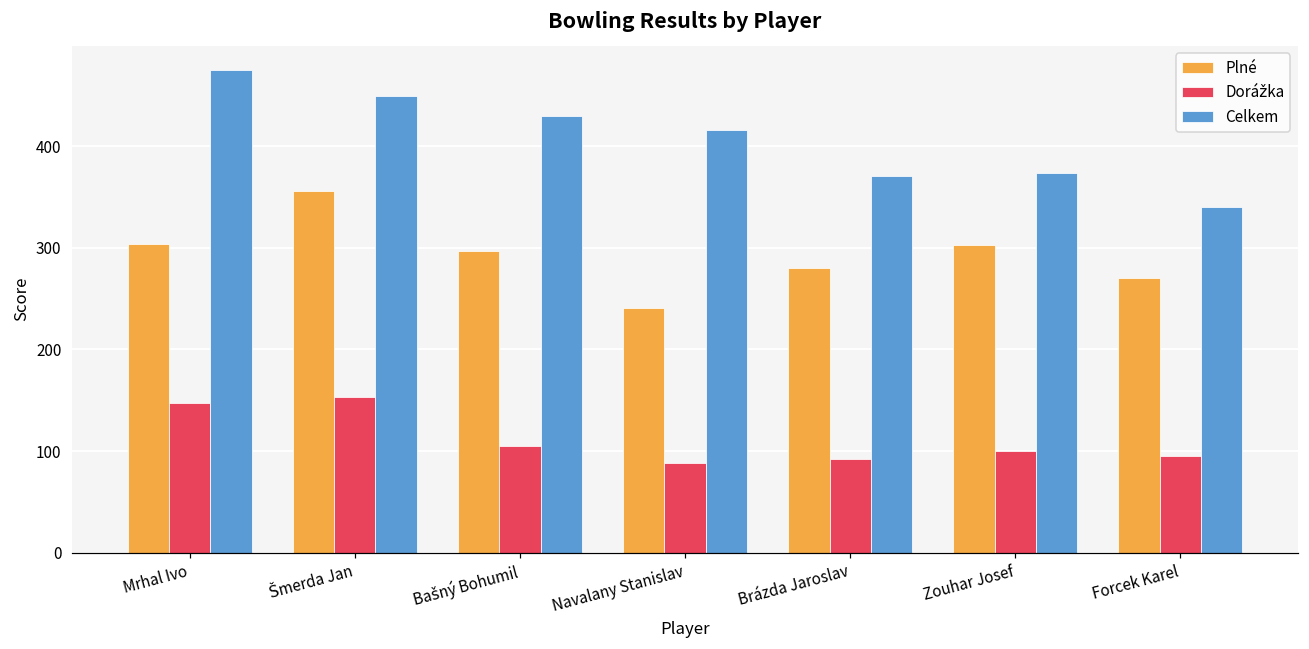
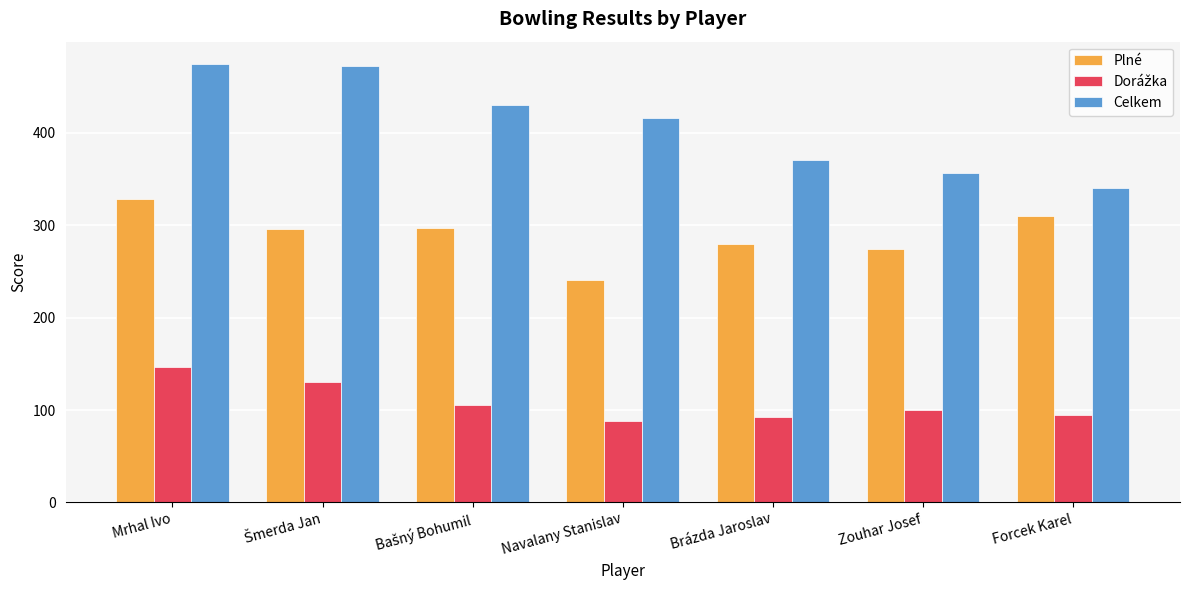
  {
    "Plné": {
-     "Mrhal Ivo": 300,
-     "Šmerda Jan": 360,
+     "Mrhal Ivo": 330,
+     "Šmerda Jan": 300,
      "Bašný Bohumil": 300,
      "Navalany Stanislav": 240,
      "Brázda Jaroslav": 280,
-     "Zouhar Josef": 300,
-     "Forcek Karel": 270
+     "Zouhar Josef": 270,
+     "Forcek Karel": 310
    },
    "Dorážka": {
      "Mrhal Ivo": 150,
-     "Šmerda Jan": 150,
+     "Šmerda Jan": 130,
      "Bašný Bohumil": 110,
      "Navalany Stanislav": 90,
      "Brázda Jaroslav": 90,
      "Zouhar Josef": 100,
      "Forcek Karel": 100
    },
    "Celkem": {
      "Mrhal Ivo": 480,
-     "Šmerda Jan": 450,
+     "Šmerda Jan": 470,
      "Bašný Bohumil": 430,
      "Navalany Stanislav": 420,
      "Brázda Jaroslav": 370,
-     "Zouhar Josef": 370,
+     "Zouhar Josef": 360,
      "Forcek Karel": 340
    }
  }
